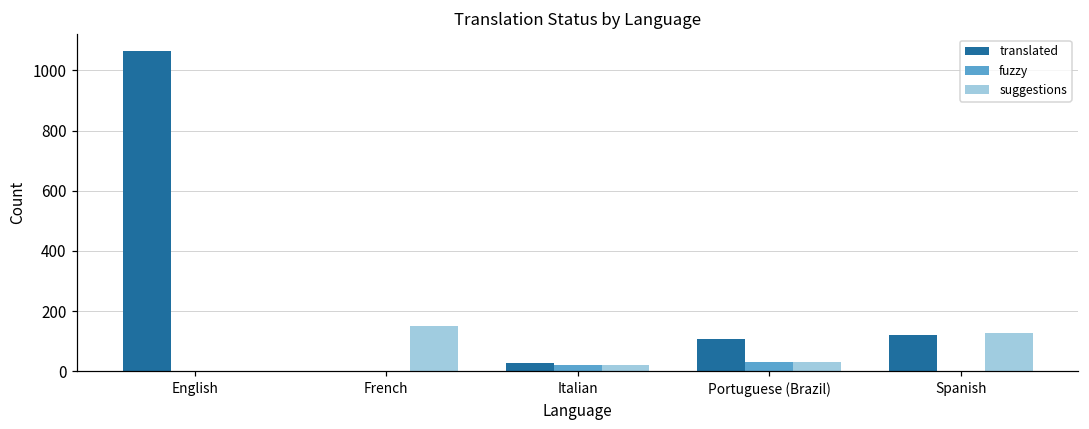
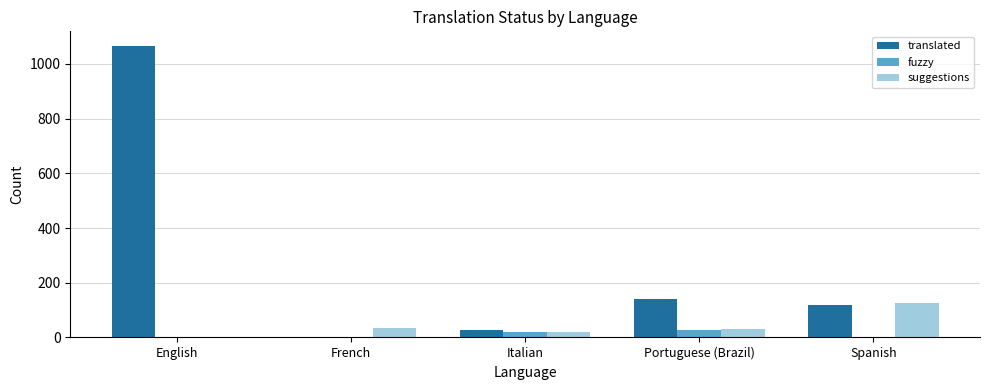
  {
    "translated": {
      "English": 1070,
      "French": 0,
      "Italian": 30,
-     "Portuguese (Brazil)": 110,
+     "Portuguese (Brazil)": 140,
      "Spanish": 120
    },
    "fuzzy": {
      "English": 0,
      "French": 0,
      "Italian": 20,
      "Portuguese (Brazil)": 30,
      "Spanish": 0
    },
    "suggestions": {
      "English": 0,
-     "French": 150,
+     "French": 30,
      "Italian": 20,
      "Portuguese (Brazil)": 30,
      "Spanish": 130
    }
  }
